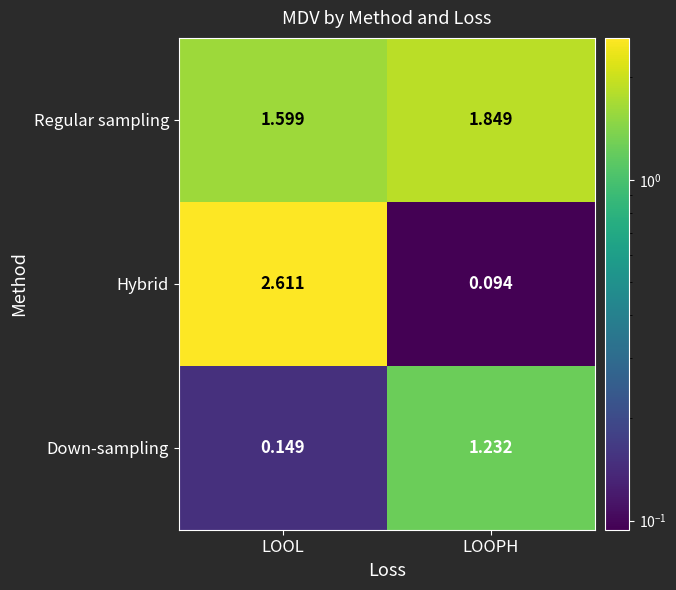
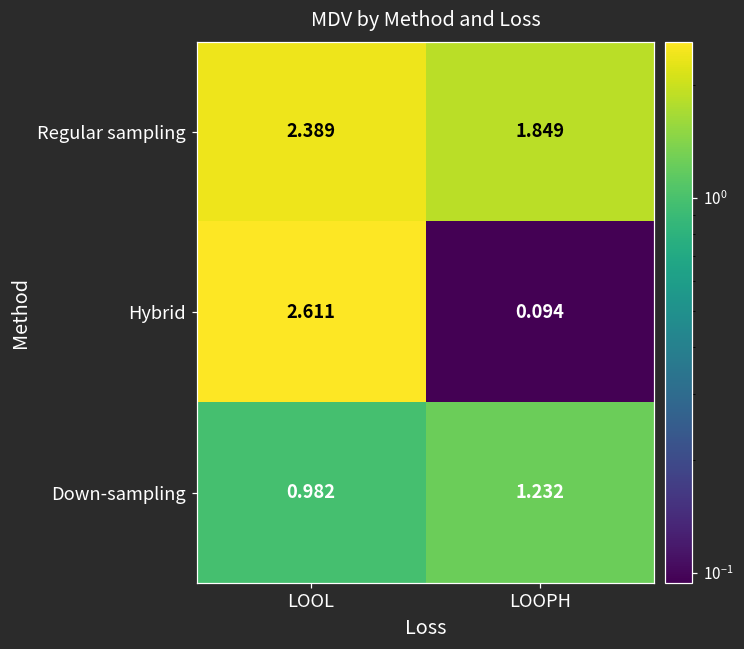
  {
    "Regular sampling": {
-     "LOOL": 1.599,
+     "LOOL": 2.389,
      "LOOPH": 1.849
    },
    "Hybrid": {
      "LOOL": 2.611,
      "LOOPH": 0.094
    },
    "Down-sampling": {
-     "LOOL": 0.149,
+     "LOOL": 0.982,
      "LOOPH": 1.232
    }
  }
